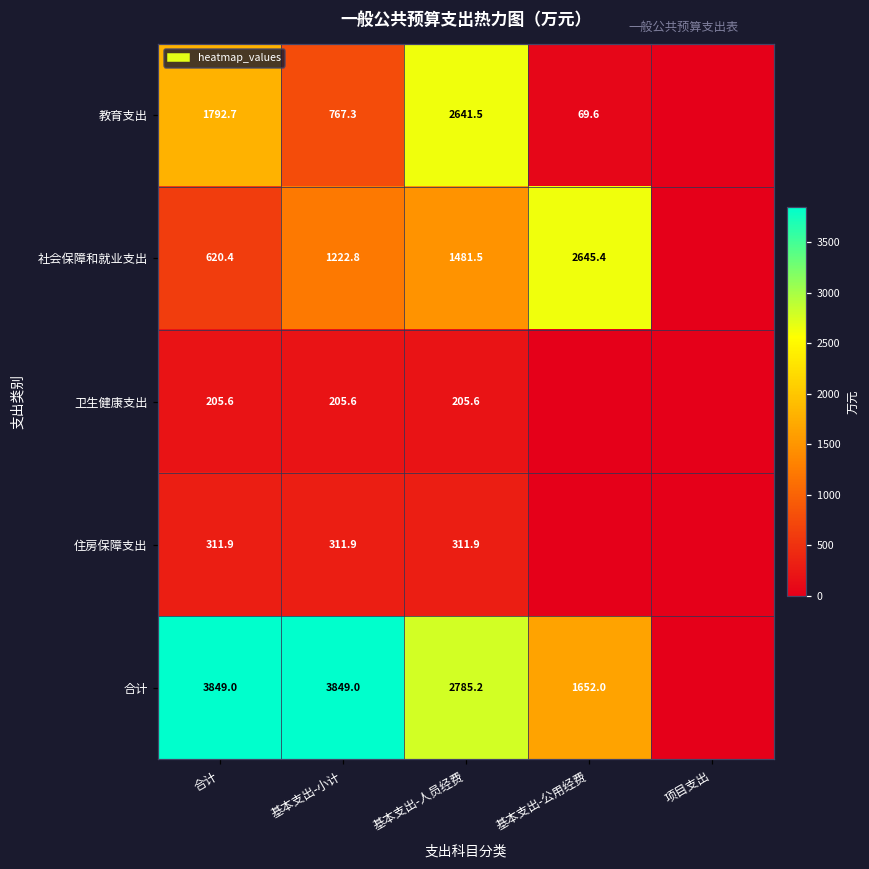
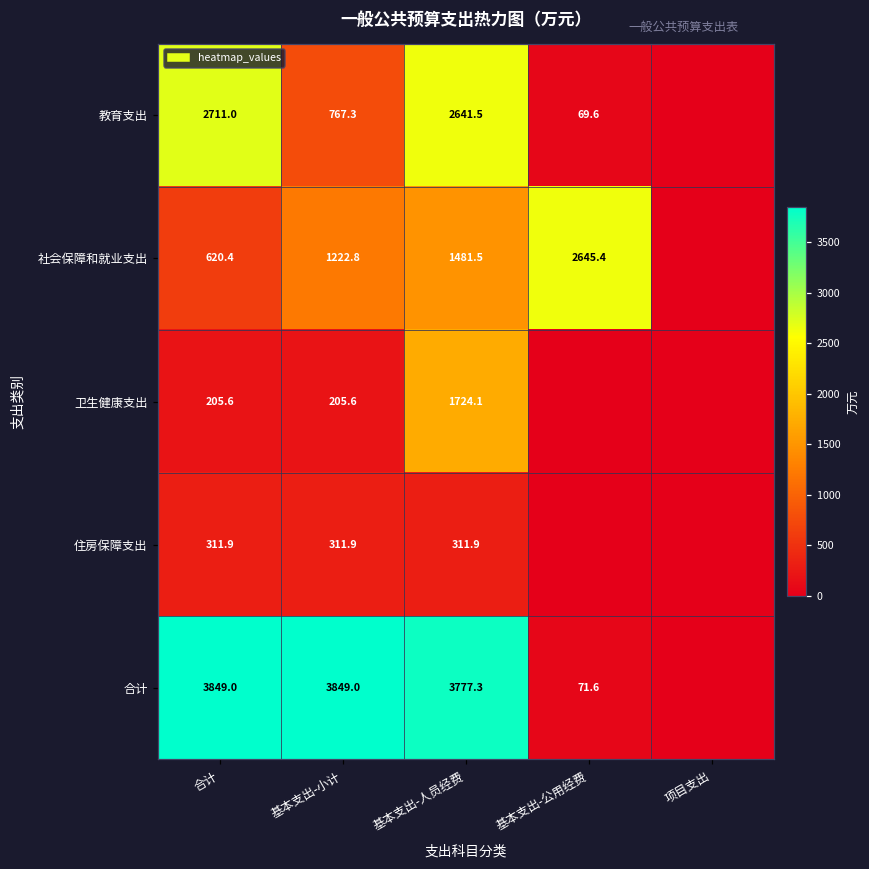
  {
    "教育支出": {
-     "合计": 1792.7,
+     "合计": 2711.0,
      "基本支出-小计": 767.3,
      "基本支出-人员经费": 2641.5,
      "基本支出-公用经费": 69.6
    },
    "社会保障和就业支出": {
      "合计": 620.4,
      "基本支出-小计": 1222.8,
      "基本支出-人员经费": 1481.5,
      "基本支出-公用经费": 2645.4
    },
    "卫生健康支出": {
      "合计": 205.6,
      "基本支出-小计": 205.6,
-     "基本支出-人员经费": 205.6
+     "基本支出-人员经费": 1724.1
    },
    "住房保障支出": {
      "合计": 311.9,
      "基本支出-小计": 311.9,
      "基本支出-人员经费": 311.9
    },
    "合计": {
      "合计": 3849.0,
      "基本支出-小计": 3849.0,
-     "基本支出-人员经费": 2785.2,
-     "基本支出-公用经费": 1652.0
+     "基本支出-人员经费": 3777.3,
+     "基本支出-公用经费": 71.6
    }
  }
